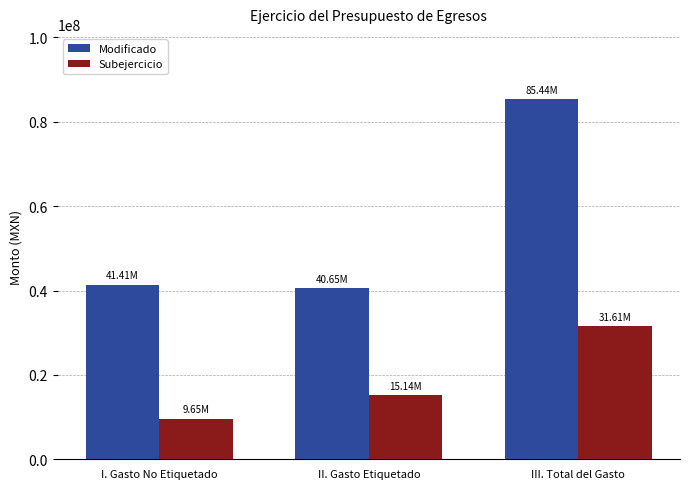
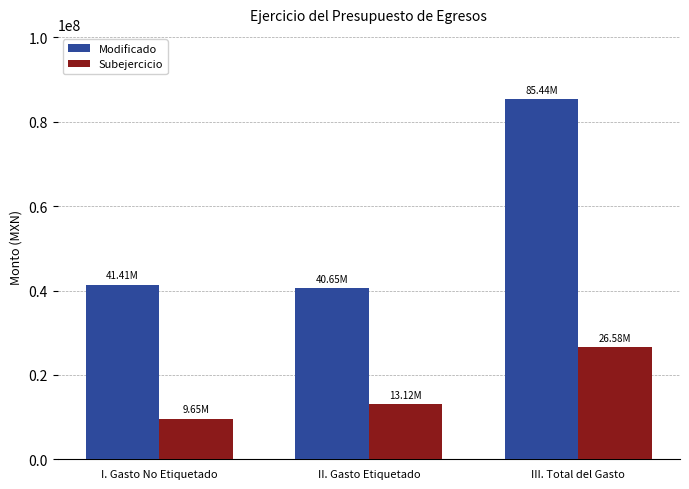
  {
    "Modificado": {
      "I. Gasto No Etiquetado": "41.41M",
      "II. Gasto Etiquetado": "40.65M",
      "III. Total del Gasto": "85.44M"
    },
    "Subejercicio": {
      "I. Gasto No Etiquetado": "9.65M",
-     "II. Gasto Etiquetado": "15.14M",
-     "III. Total del Gasto": "31.61M"
+     "II. Gasto Etiquetado": "13.12M",
+     "III. Total del Gasto": "26.58M"
    }
  }
